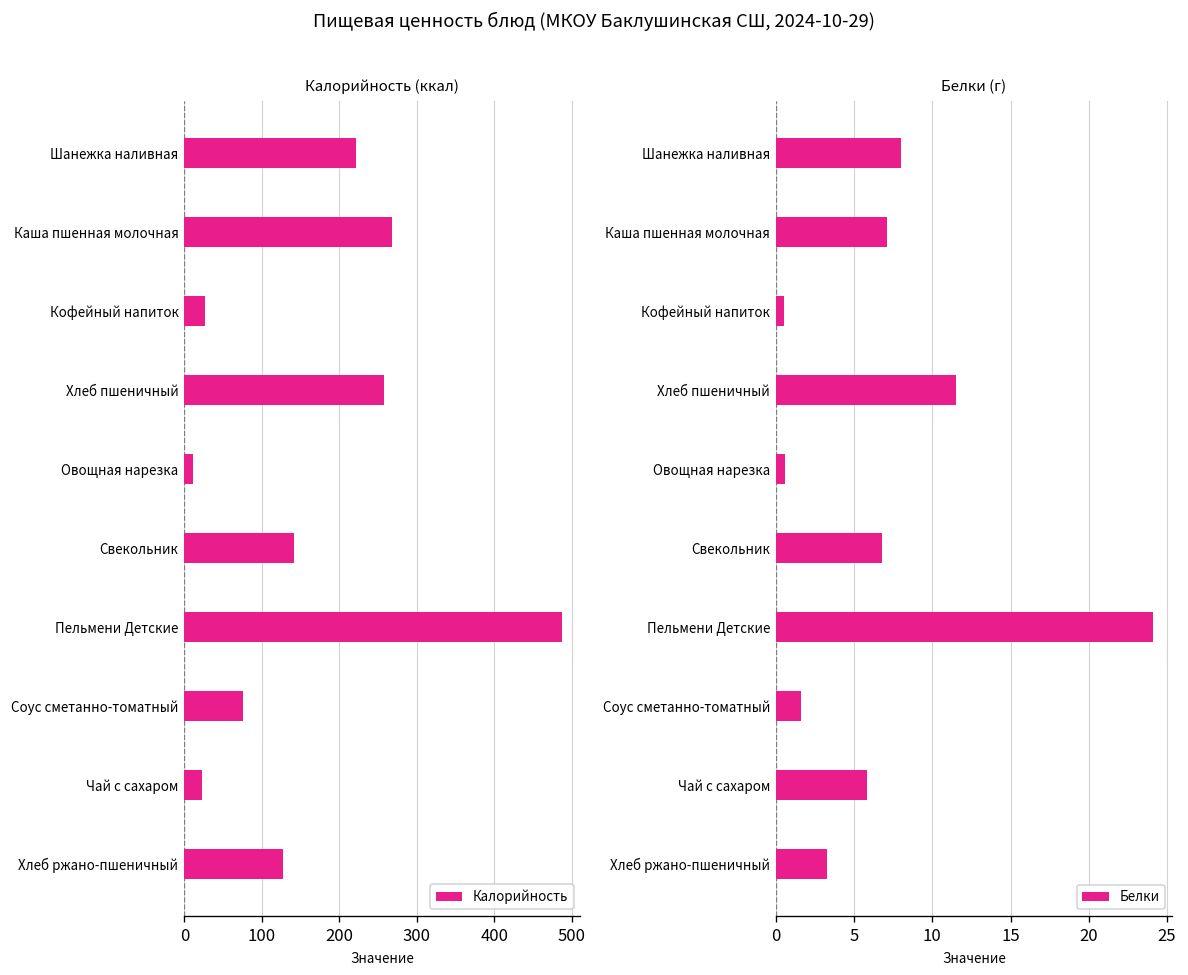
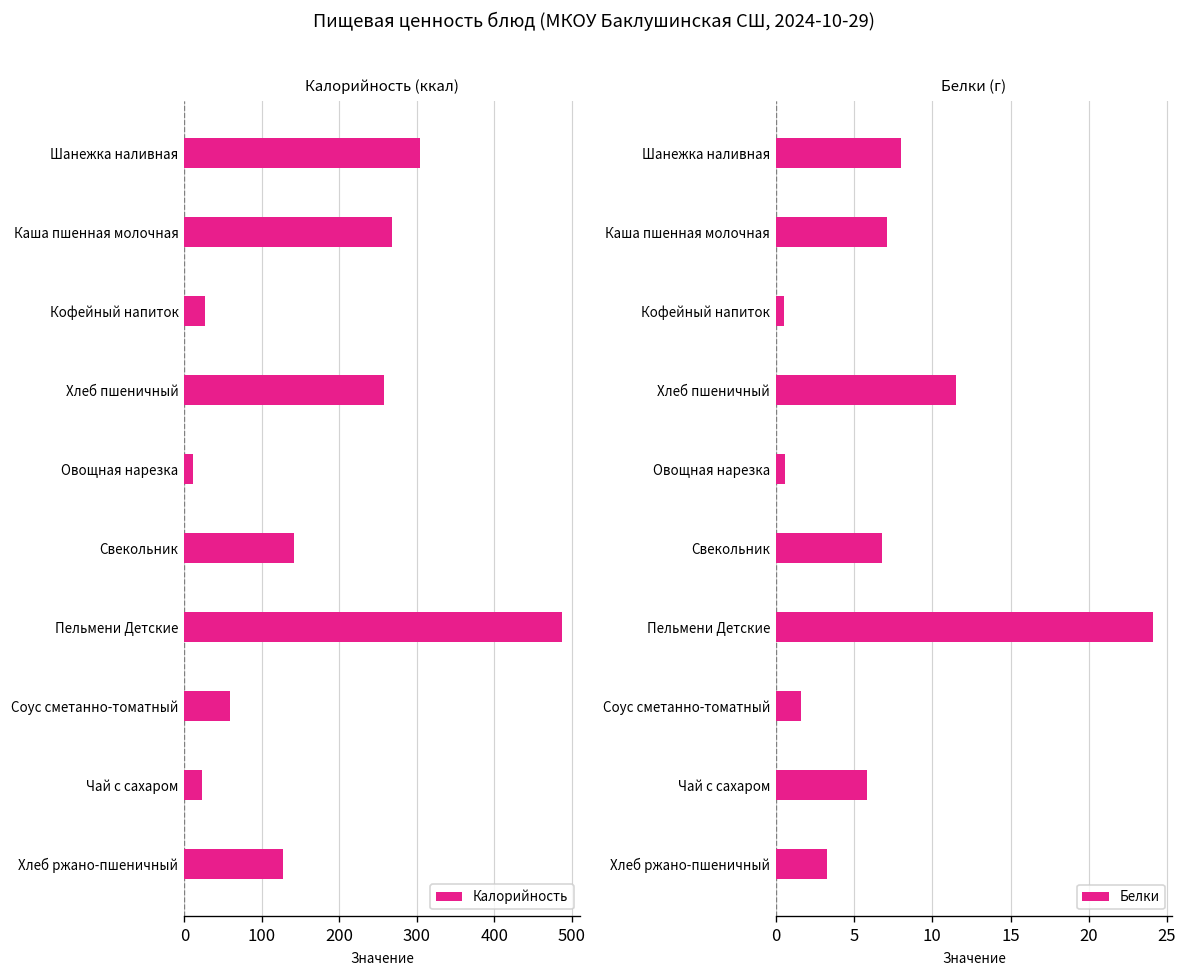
  {
    "Калорийность (ккал)": {
-     "Шанежка наливная": 220,
+     "Шанежка наливная": 300,
      "Каша пшенная молочная": 270,
      "Кофейный напиток": 30,
      "Хлеб пшеничный": 260,
      "Овощная нарезка": 10,
      "Свекольник": 140,
      "Пельмени Детские": 490,
-     "Соус сметанно-томатный": 80,
+     "Соус сметанно-томатный": 60,
      "Чай с сахаром": 20,
      "Хлеб ржано-пшеничный": 130
    },
    "Белки (г)": {
      "Шанежка наливная": 8.0,
      "Каша пшенная молочная": 7.1,
      "Кофейный напиток": 0.5,
      "Хлеб пшеничный": 11.5,
      "Овощная нарезка": 0.6,
      "Свекольник": 6.8,
      "Пельмени Детские": 24.1,
      "Соус сметанно-томатный": 1.6,
      "Чай с сахаром": 5.8,
      "Хлеб ржано-пшеничный": 3.3
    }
  }
